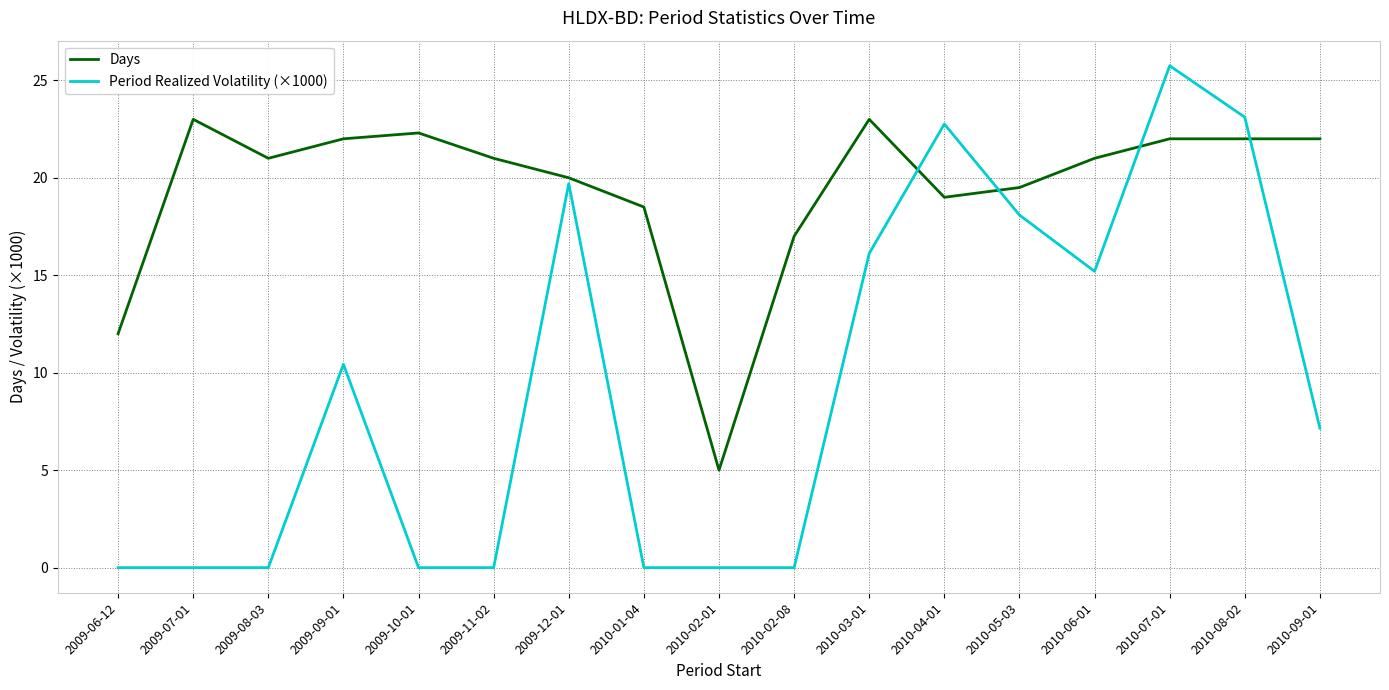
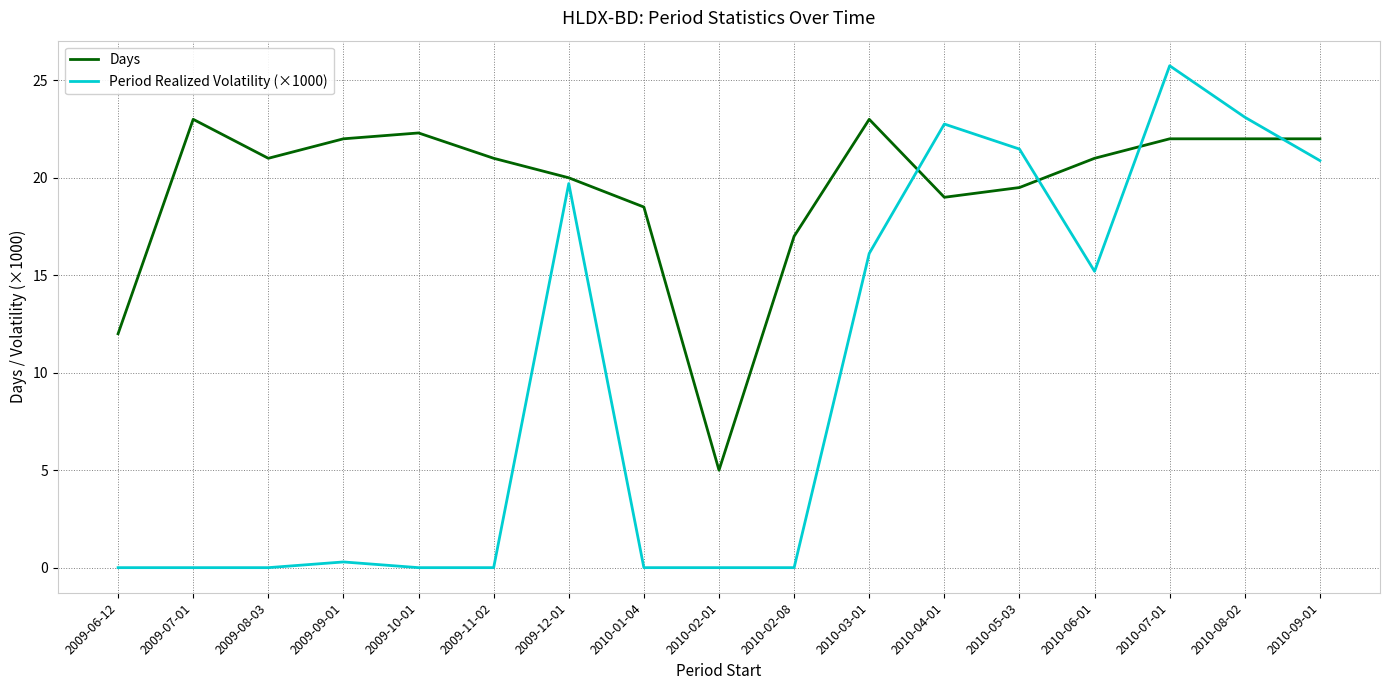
  {
    "Days": {
      "2009-06-12": 12.0,
      "2009-07-01": 23.0,
      "2009-08-03": 21.0,
      "2009-09-01": 22.0,
      "2009-10-01": 22.3,
      "2009-11-02": 21.0,
      "2009-12-01": 20.0,
      "2010-01-04": 18.5,
      "2010-02-01": 5.0,
      "2010-02-08": 17.0,
      "2010-03-01": 23.0,
      "2010-04-01": 19.0,
      "2010-05-03": 19.5,
      "2010-06-01": 21.0,
      "2010-07-01": 22.0,
      "2010-08-02": 22.0,
      "2010-09-01": 22.0
    },
    "Period Realized Volatility (×1000)": {
      "2009-06-12": 0.0,
      "2009-07-01": 0.0,
      "2009-08-03": 0.0,
-     "2009-09-01": 10.4,
+     "2009-09-01": 0.3,
      "2009-10-01": 0.0,
      "2009-11-02": 0.0,
      "2009-12-01": 19.7,
      "2010-01-04": 0.0,
      "2010-02-01": 0.0,
      "2010-02-08": 0.0,
      "2010-03-01": 16.1,
      "2010-04-01": 22.8,
-     "2010-05-03": 18.1,
+     "2010-05-03": 21.5,
      "2010-06-01": 15.2,
      "2010-07-01": 25.7,
      "2010-08-02": 23.1,
-     "2010-09-01": 7.2
+     "2010-09-01": 20.9
    }
  }
